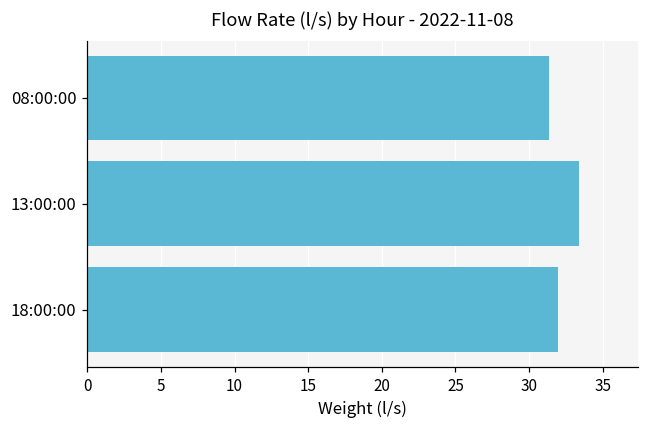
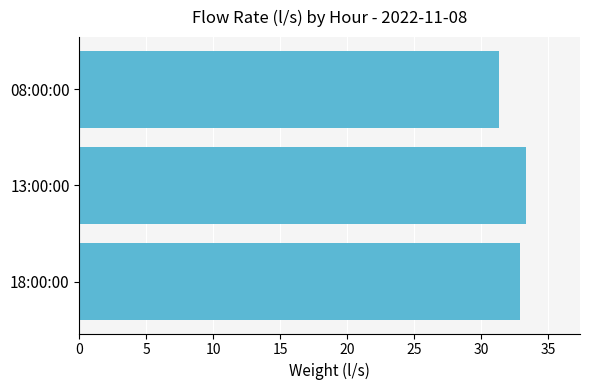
  {
    "08:00:00": 31.3,
    "13:00:00": 33.4,
-   "18:00:00": 32.0
+   "18:00:00": 32.9
  }
